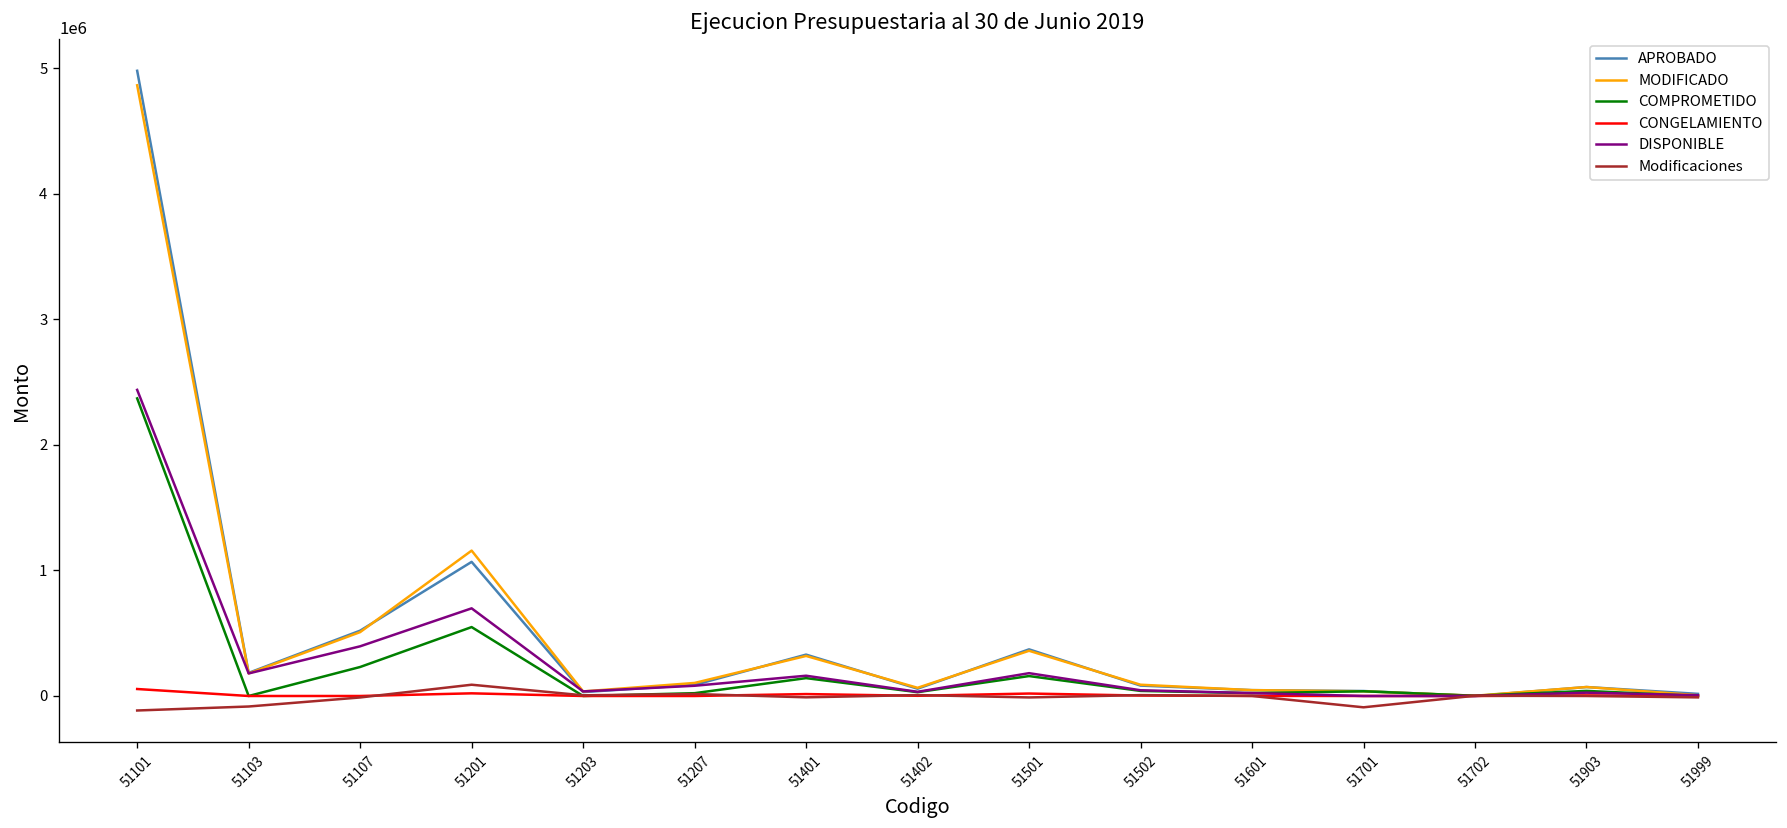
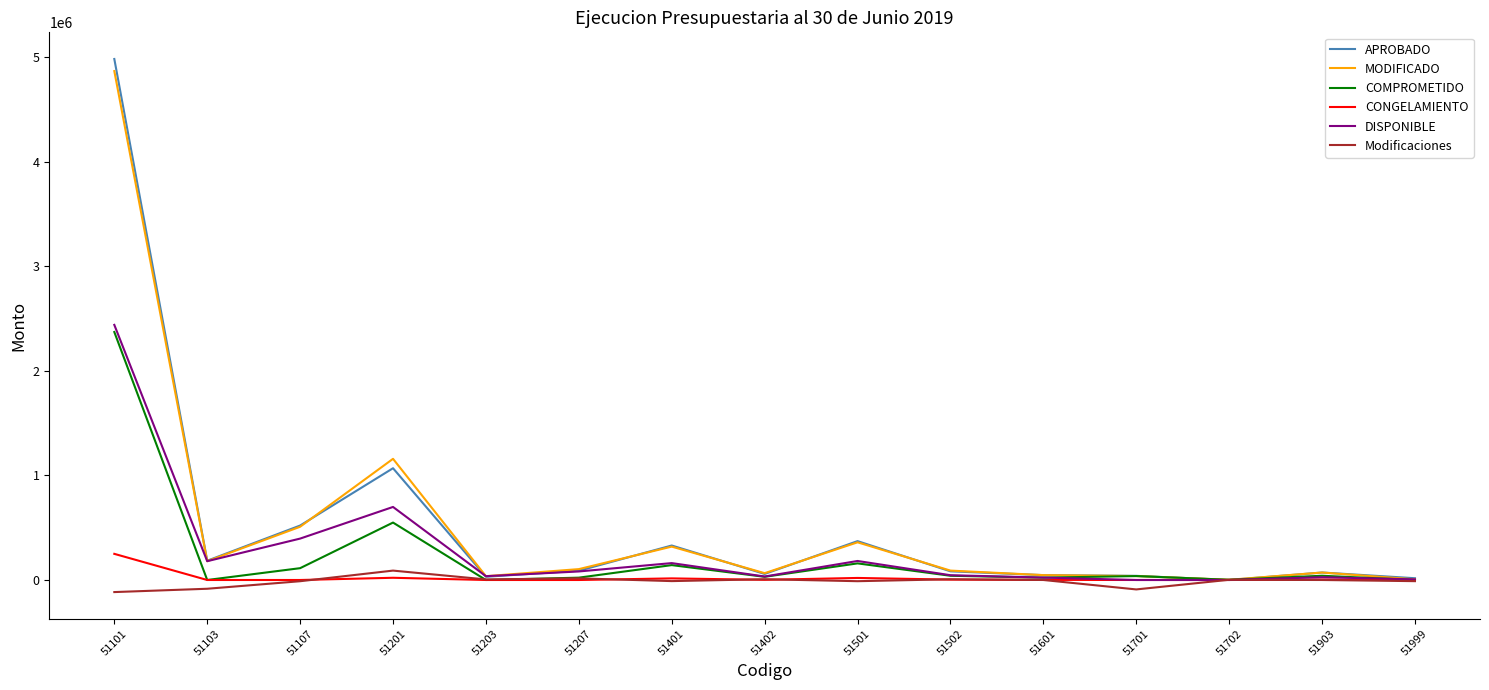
  {
    "APROBADO": {
      "51101": 4980000,
      "51201": 1070000
    },
    "MODIFICADO": {
      "51101": 4870000,
      "51201": 1160000
    },
    "COMPROMETIDO": {
      "51101": 2370000,
-     "51107": 230000,
+     "51107": 110000,
      "51201": 550000
    },
    "CONGELAMIENTO": {
-     "51101": 60000,
+     "51101": 250000,
      "51201": 20000,
      "51401": 20000,
      "51501": 20000
    },
    "DISPONIBLE": {
      "51101": 2440000,
      "51107": 400000,
      "51201": 700000
    },
    "Modificaciones": {
      "51101": -120000,
      "51103": -80000,
      "51201": 90000,
      "51401": -10000,
      "51501": -10000,
      "51701": -90000
    }
  }
